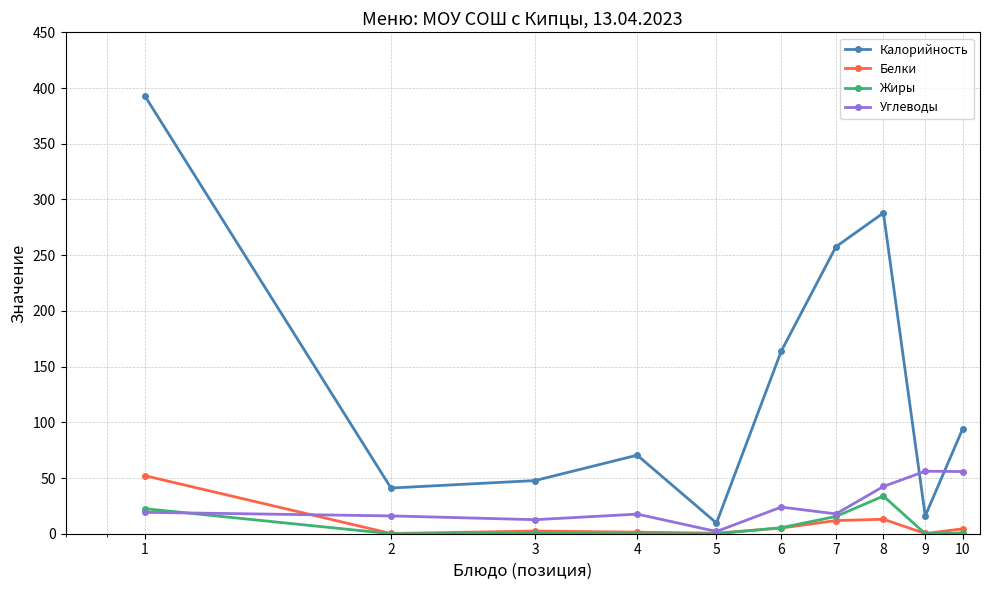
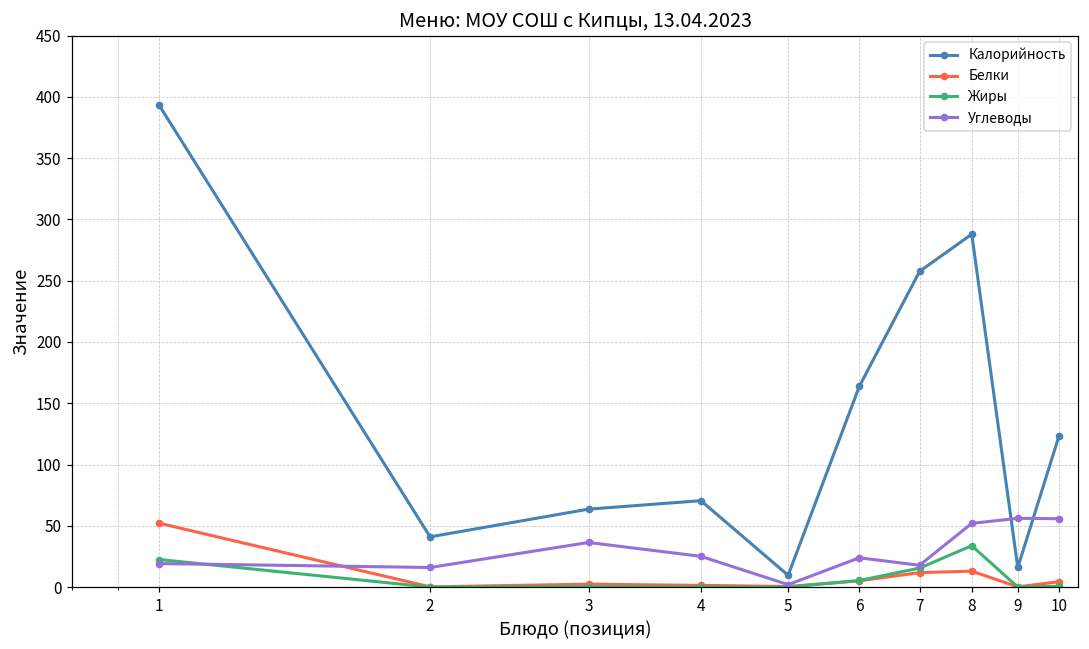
  {
    "Калорийность": {
      "1": 393,
      "2": 41,
-     "3": 48,
+     "3": 64,
      "4": 71,
      "5": 10,
      "6": 164,
      "7": 258,
      "8": 288,
      "9": 16,
-     "10": 94
+     "10": 123
    },
    "Белки": {
      "1": 52,
      "7": 12,
      "8": 13,
      "10": 4
    },
    "Жиры": {
      "1": 23,
      "7": 16,
      "8": 34,
      "10": 1
    },
    "Углеводы": {
      "1": 19,
      "2": 16,
-     "3": 13,
-     "4": 18,
+     "3": 36,
+     "4": 25,
      "6": 24,
      "7": 18,
-     "8": 42,
+     "8": 52,
      "9": 56,
      "10": 56
    }
  }
